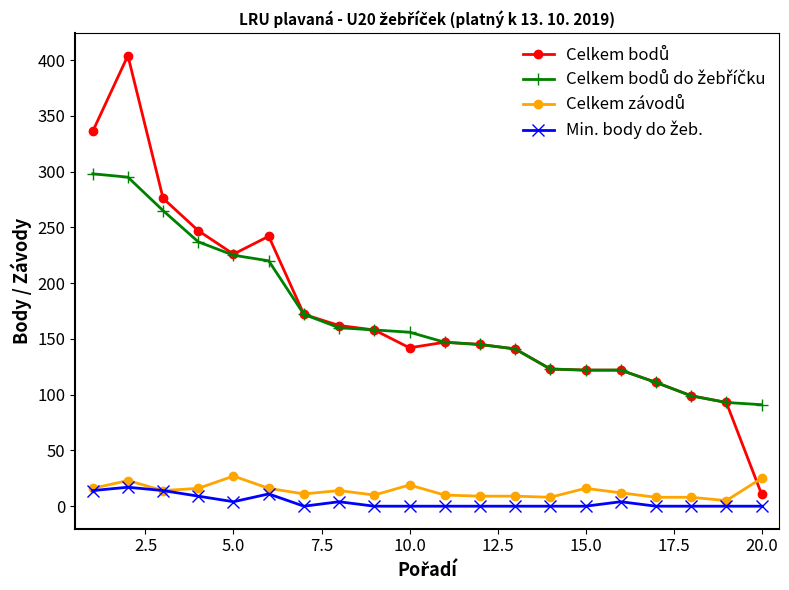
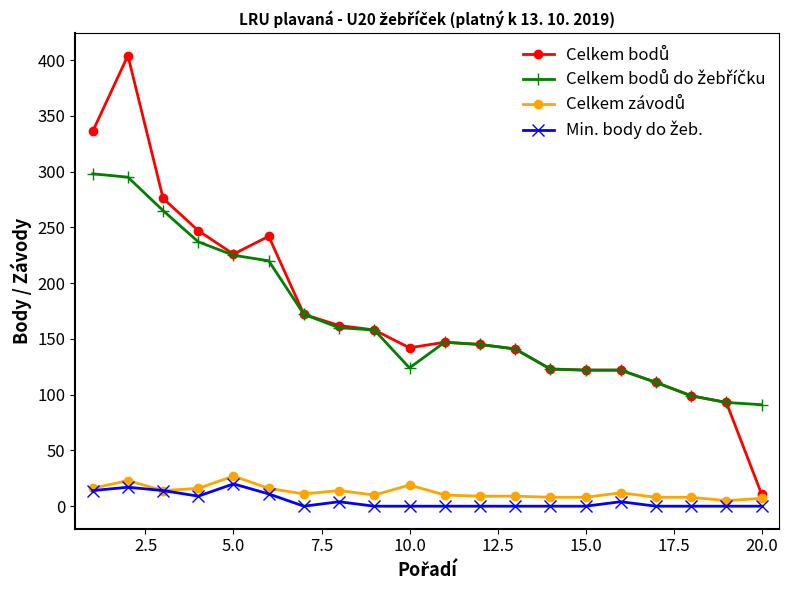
  {
    "Celkem bodů": {
      "10.0": 142,
      "20.0": 11
    },
    "Celkem bodů do žebříčku": {
-     "10.0": 156,
+     "10.0": 124,
      "20.0": 91
    },
    "Celkem závodů": {
      "5.0": 27,
      "10.0": 19,
-     "15.0": 16,
-     "20.0": 25
+     "15.0": 8,
+     "20.0": 7
    },
    "Min. body do žeb.": {
-     "5.0": 4,
+     "5.0": 20,
      "10.0": 0,
      "15.0": 0,
      "20.0": 0
    }
  }
